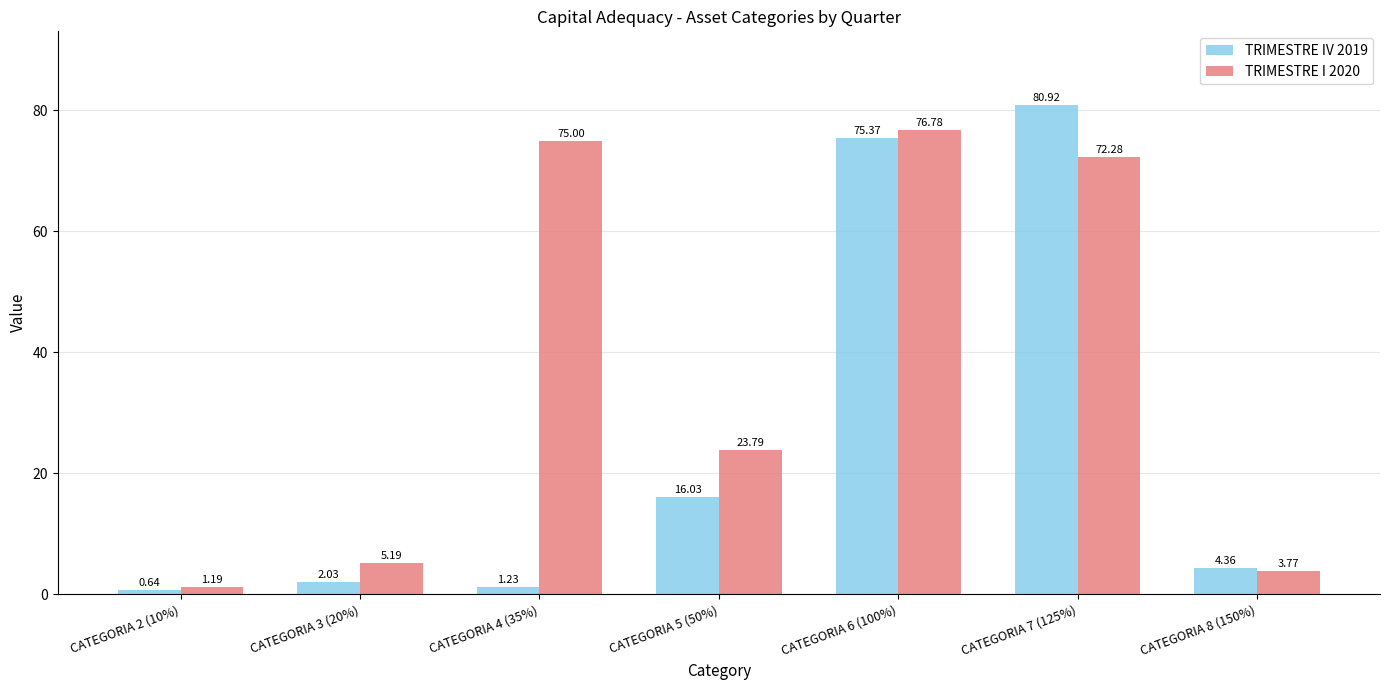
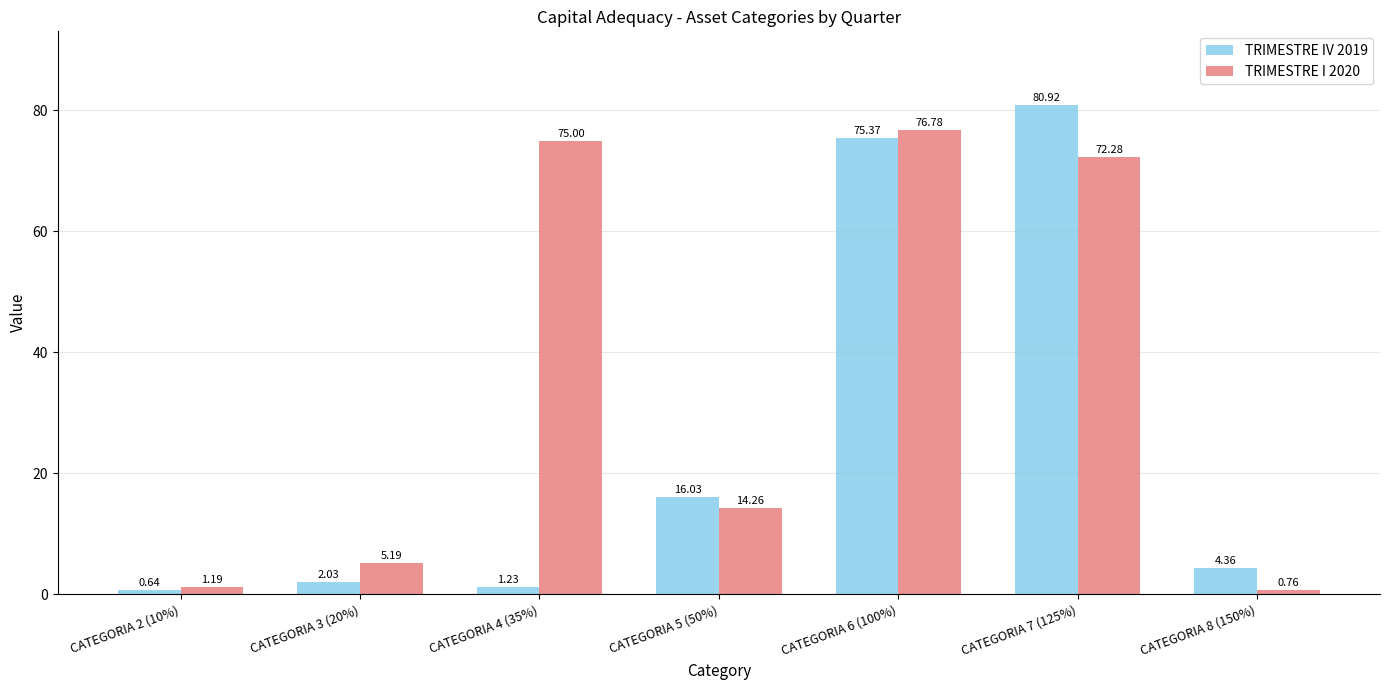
  {
    "TRIMESTRE IV 2019": {
      "CATEGORIA 2 (10%)": 0.64,
      "CATEGORIA 3 (20%)": 2.03,
      "CATEGORIA 4 (35%)": 1.23,
      "CATEGORIA 5 (50%)": 16.03,
      "CATEGORIA 6 (100%)": 75.37,
      "CATEGORIA 7 (125%)": 80.92,
      "CATEGORIA 8 (150%)": 4.36
    },
    "TRIMESTRE I 2020": {
      "CATEGORIA 2 (10%)": 1.19,
      "CATEGORIA 3 (20%)": 5.19,
      "CATEGORIA 4 (35%)": 75.00,
-     "CATEGORIA 5 (50%)": 23.79,
+     "CATEGORIA 5 (50%)": 14.26,
      "CATEGORIA 6 (100%)": 76.78,
      "CATEGORIA 7 (125%)": 72.28,
-     "CATEGORIA 8 (150%)": 3.77
+     "CATEGORIA 8 (150%)": 0.76
    }
  }
